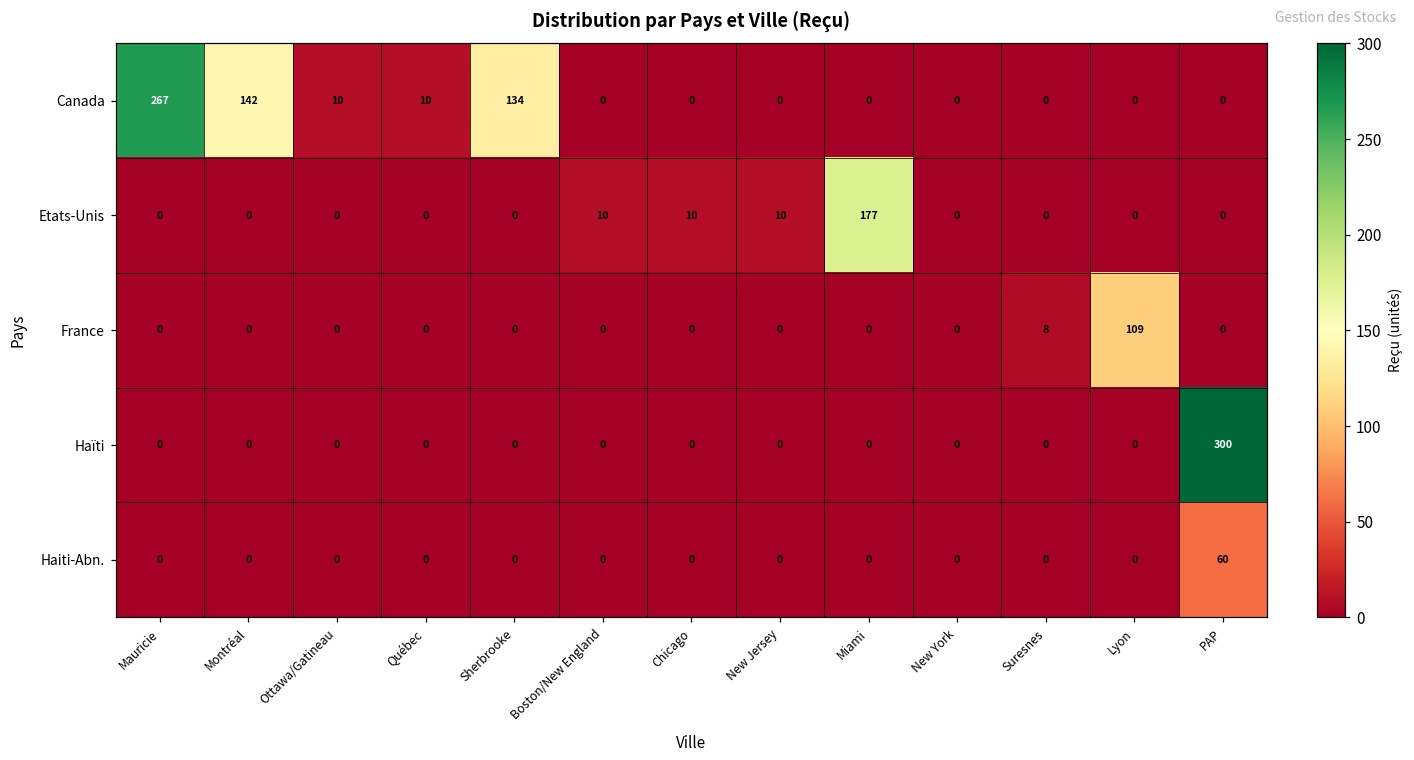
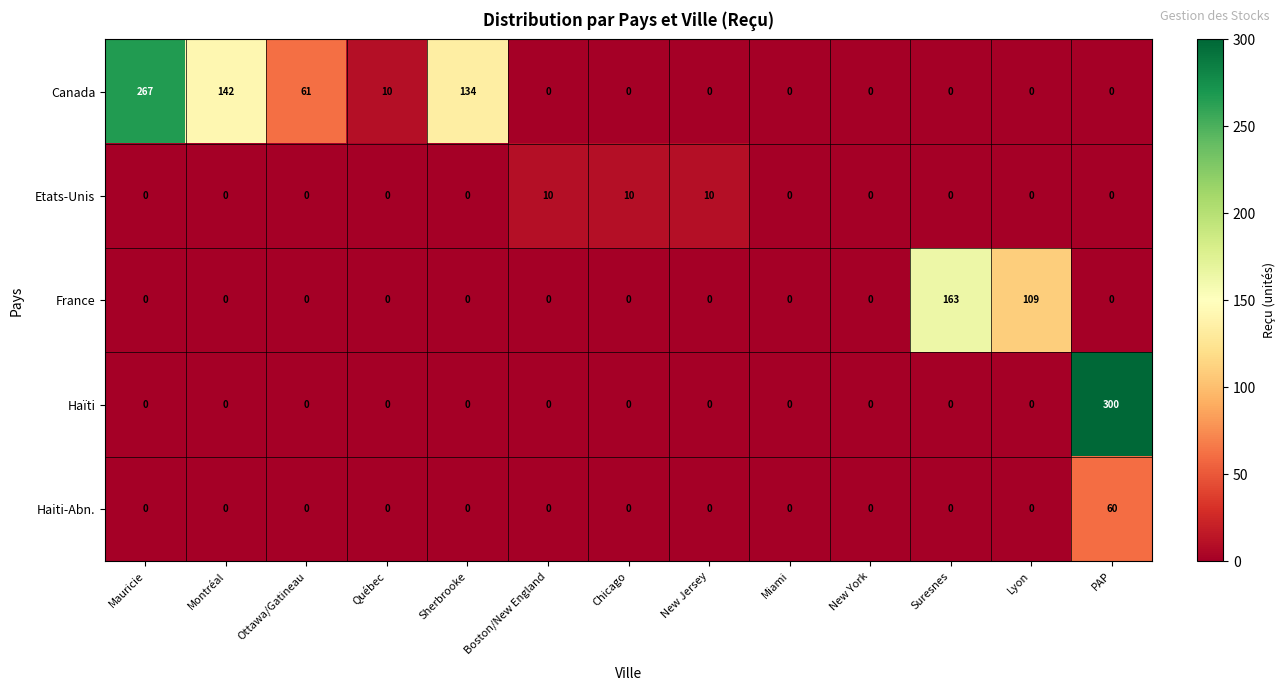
  {
    "Canada": {
      "Mauricie": 267,
      "Montréal": 142,
-     "Ottawa/Gatineau": 10,
+     "Ottawa/Gatineau": 61,
      "Québec": 10,
      "Sherbrooke": 134,
      "Boston/New England": 0,
      "Chicago": 0,
      "New Jersey": 0,
      "Miami": 0,
      "New York": 0,
      "Suresnes": 0,
      "Lyon": 0,
      "PAP": 0
    },
    "Etats-Unis": {
      "Mauricie": 0,
      "Montréal": 0,
      "Ottawa/Gatineau": 0,
      "Québec": 0,
      "Sherbrooke": 0,
      "Boston/New England": 10,
      "Chicago": 10,
      "New Jersey": 10,
-     "Miami": 177,
+     "Miami": 0,
      "New York": 0,
      "Suresnes": 0,
      "Lyon": 0,
      "PAP": 0
    },
    "France": {
      "Mauricie": 0,
      "Montréal": 0,
      "Ottawa/Gatineau": 0,
      "Québec": 0,
      "Sherbrooke": 0,
      "Boston/New England": 0,
      "Chicago": 0,
      "New Jersey": 0,
      "Miami": 0,
      "New York": 0,
-     "Suresnes": 8,
+     "Suresnes": 163,
      "Lyon": 109,
      "PAP": 0
    },
    "Haïti": {
      "Mauricie": 0,
      "Montréal": 0,
      "Ottawa/Gatineau": 0,
      "Québec": 0,
      "Sherbrooke": 0,
      "Boston/New England": 0,
      "Chicago": 0,
      "New Jersey": 0,
      "Miami": 0,
      "New York": 0,
      "Suresnes": 0,
      "Lyon": 0,
      "PAP": 300
    },
    "Haiti-Abn.": {
      "Mauricie": 0,
      "Montréal": 0,
      "Ottawa/Gatineau": 0,
      "Québec": 0,
      "Sherbrooke": 0,
      "Boston/New England": 0,
      "Chicago": 0,
      "New Jersey": 0,
      "Miami": 0,
      "New York": 0,
      "Suresnes": 0,
      "Lyon": 0,
      "PAP": 60
    }
  }
